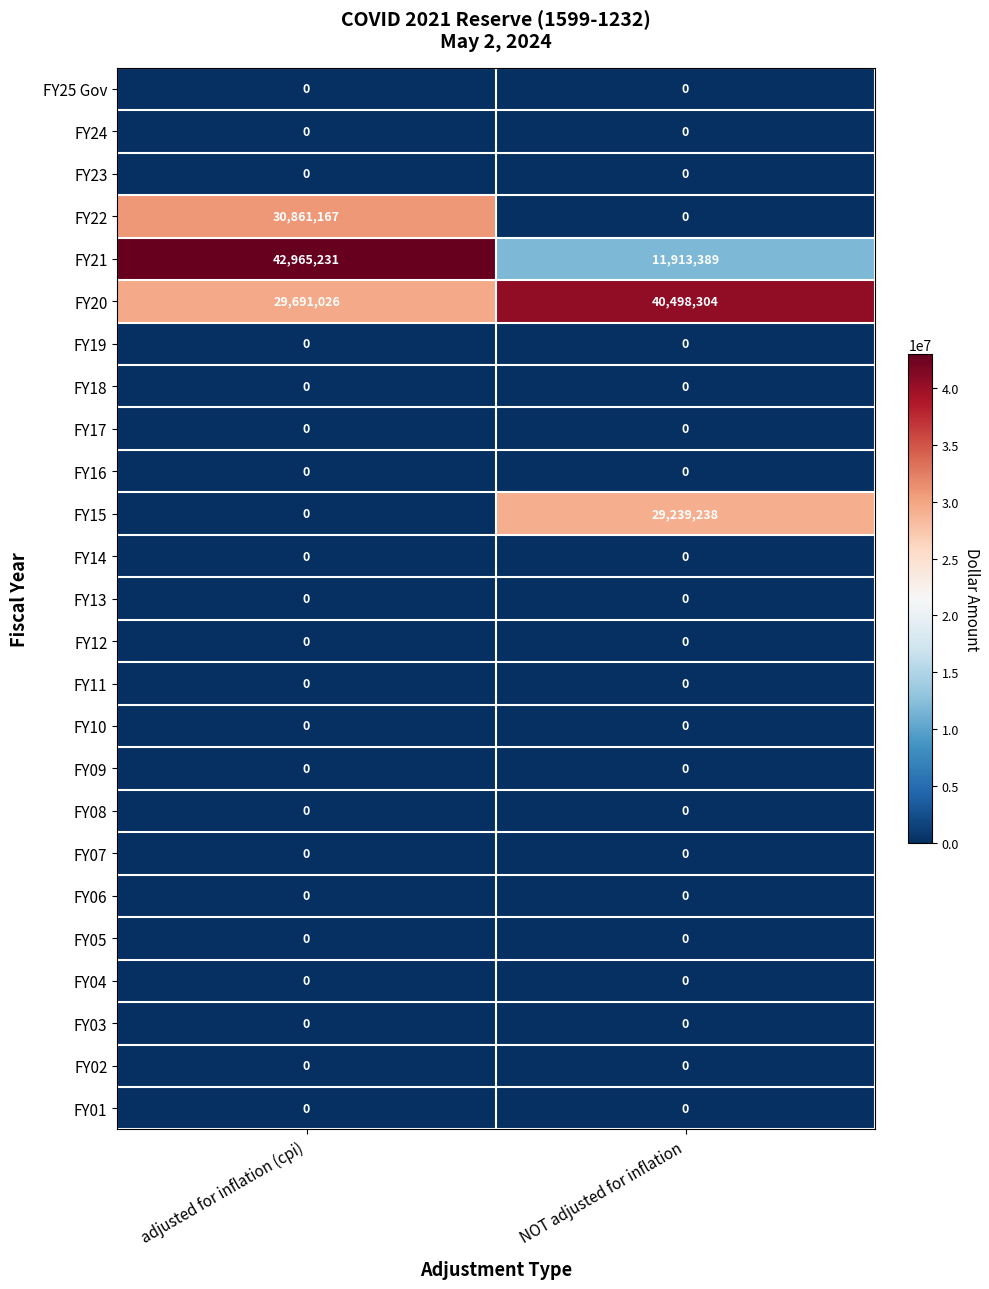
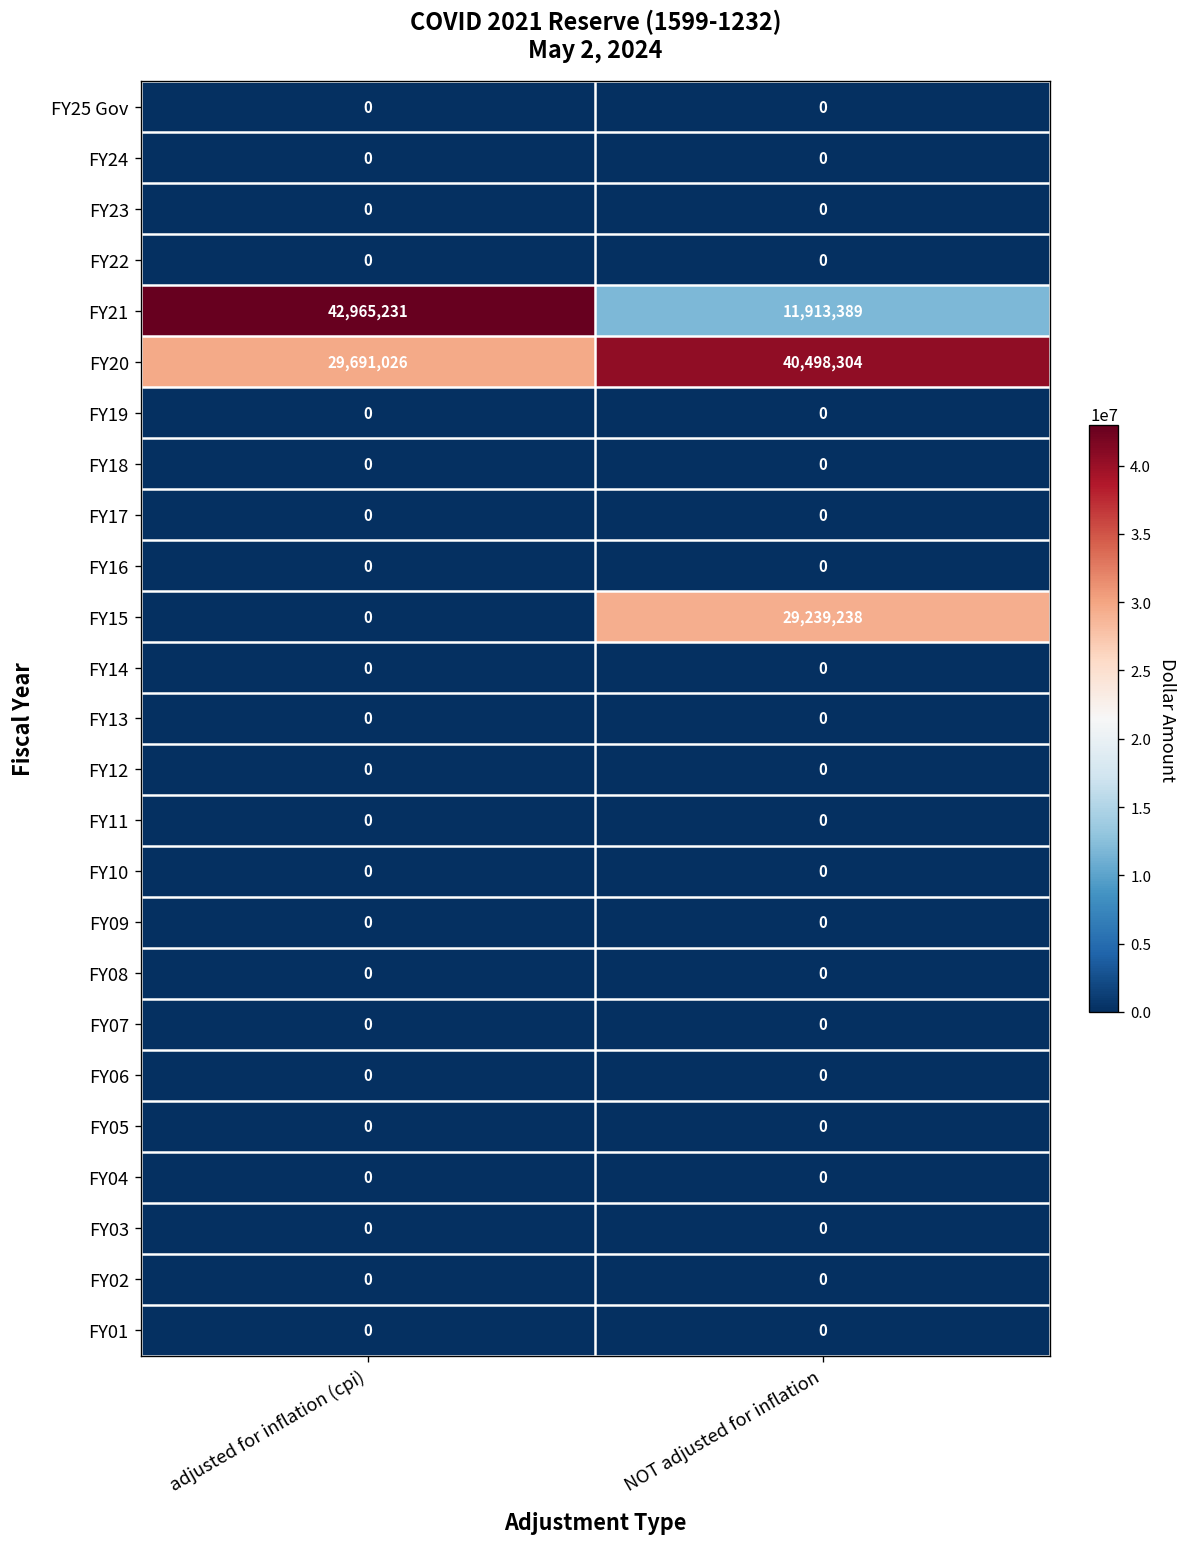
  {
    "FY25 Gov": {
      "adjusted for inflation (cpi)": "0",
      "NOT adjusted for inflation": "0"
    },
    "FY24": {
      "adjusted for inflation (cpi)": "0",
      "NOT adjusted for inflation": "0"
    },
    "FY23": {
      "adjusted for inflation (cpi)": "0",
      "NOT adjusted for inflation": "0"
    },
    "FY22": {
-     "adjusted for inflation (cpi)": "30,861,167",
+     "adjusted for inflation (cpi)": "0",
      "NOT adjusted for inflation": "0"
    },
    "FY21": {
      "adjusted for inflation (cpi)": "42,965,231",
      "NOT adjusted for inflation": "11,913,389"
    },
    "FY20": {
      "adjusted for inflation (cpi)": "29,691,026",
      "NOT adjusted for inflation": "40,498,304"
    },
    "FY19": {
      "adjusted for inflation (cpi)": "0",
      "NOT adjusted for inflation": "0"
    },
    "FY18": {
      "adjusted for inflation (cpi)": "0",
      "NOT adjusted for inflation": "0"
    },
    "FY17": {
      "adjusted for inflation (cpi)": "0",
      "NOT adjusted for inflation": "0"
    },
    "FY16": {
      "adjusted for inflation (cpi)": "0",
      "NOT adjusted for inflation": "0"
    },
    "FY15": {
      "adjusted for inflation (cpi)": "0",
      "NOT adjusted for inflation": "29,239,238"
    },
    "FY14": {
      "adjusted for inflation (cpi)": "0",
      "NOT adjusted for inflation": "0"
    },
    "FY13": {
      "adjusted for inflation (cpi)": "0",
      "NOT adjusted for inflation": "0"
    },
    "FY12": {
      "adjusted for inflation (cpi)": "0",
      "NOT adjusted for inflation": "0"
    },
    "FY11": {
      "adjusted for inflation (cpi)": "0",
      "NOT adjusted for inflation": "0"
    },
    "FY10": {
      "adjusted for inflation (cpi)": "0",
      "NOT adjusted for inflation": "0"
    },
    "FY09": {
      "adjusted for inflation (cpi)": "0",
      "NOT adjusted for inflation": "0"
    },
    "FY08": {
      "adjusted for inflation (cpi)": "0",
      "NOT adjusted for inflation": "0"
    },
    "FY07": {
      "adjusted for inflation (cpi)": "0",
      "NOT adjusted for inflation": "0"
    },
    "FY06": {
      "adjusted for inflation (cpi)": "0",
      "NOT adjusted for inflation": "0"
    },
    "FY05": {
      "adjusted for inflation (cpi)": "0",
      "NOT adjusted for inflation": "0"
    },
    "FY04": {
      "adjusted for inflation (cpi)": "0",
      "NOT adjusted for inflation": "0"
    },
    "FY03": {
      "adjusted for inflation (cpi)": "0",
      "NOT adjusted for inflation": "0"
    },
    "FY02": {
      "adjusted for inflation (cpi)": "0",
      "NOT adjusted for inflation": "0"
    },
    "FY01": {
      "adjusted for inflation (cpi)": "0",
      "NOT adjusted for inflation": "0"
    }
  }
